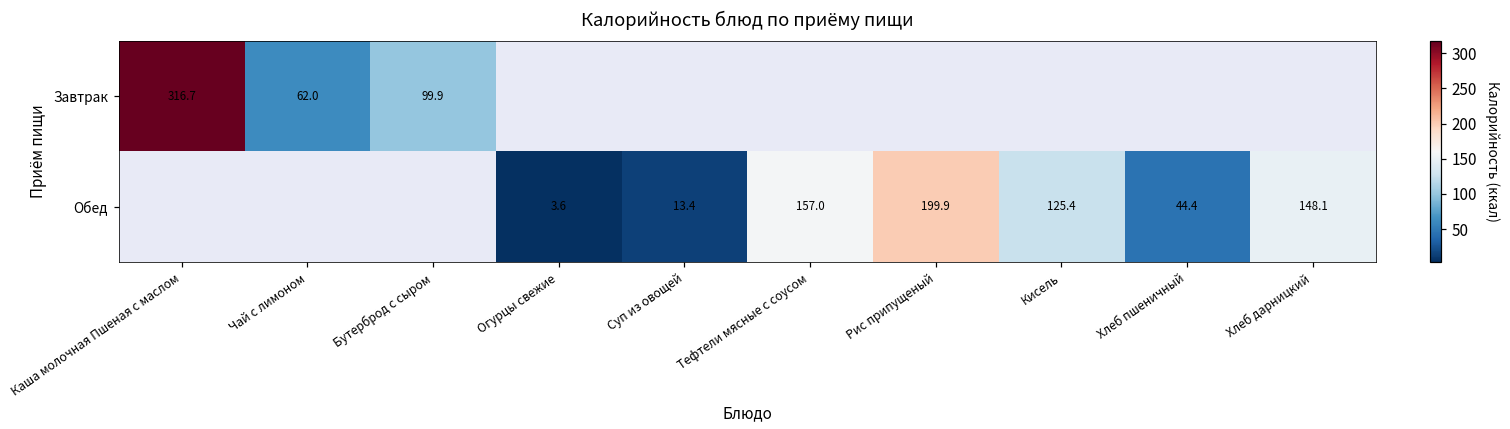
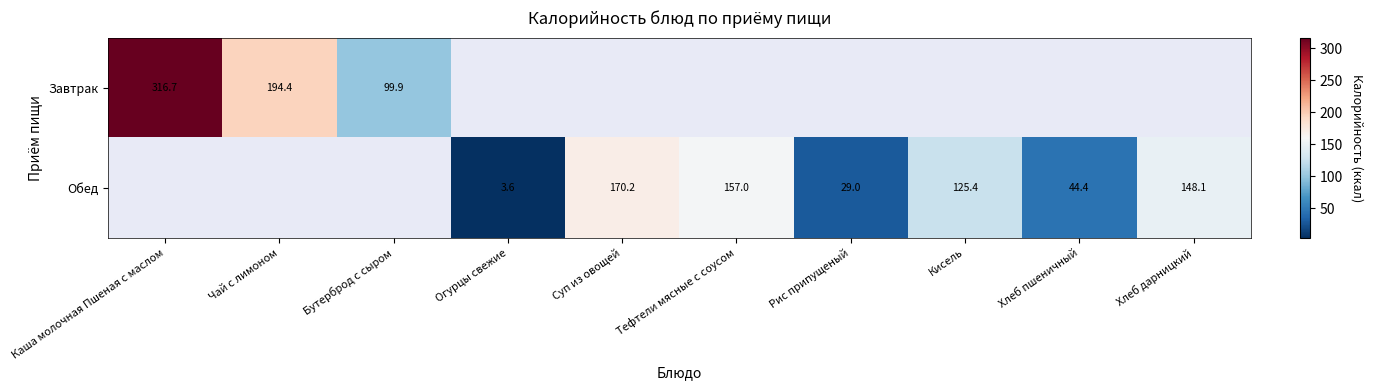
  {
    "Завтрак": {
      "Каша молочная Пшеная с маслом": 316.7,
-     "Чай с лимоном": 62.0,
+     "Чай с лимоном": 194.4,
      "Бутерброд с сыром": 99.9
    },
    "Обед": {
      "Огурцы свежие": 3.6,
-     "Суп из овощей": 13.4,
+     "Суп из овощей": 170.2,
      "Тефтели мясные с соусом": 157.0,
-     "Рис припущеный": 199.9,
+     "Рис припущеный": 29.0,
      "Кисель": 125.4,
      "Хлеб пшеничный": 44.4,
      "Хлеб дарницкий": 148.1
    }
  }
